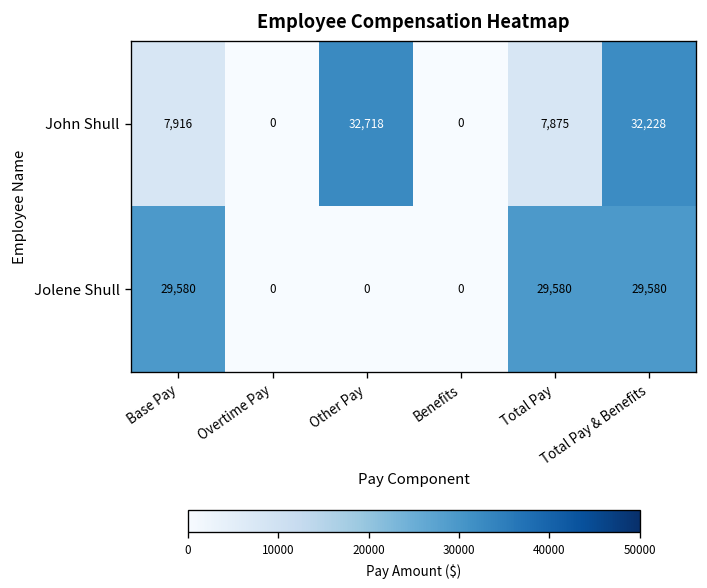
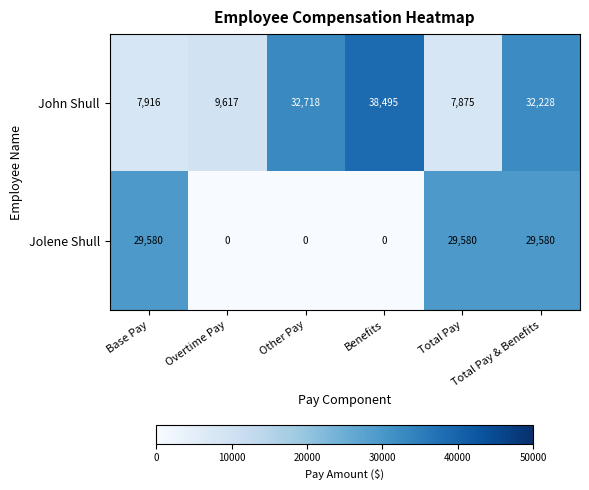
  {
    "John Shull": {
      "Base Pay": "7,916",
-     "Overtime Pay": "0",
+     "Overtime Pay": "9,617",
      "Other Pay": "32,718",
-     "Benefits": "0",
+     "Benefits": "38,495",
      "Total Pay": "7,875",
      "Total Pay & Benefits": "32,228"
    },
    "Jolene Shull": {
      "Base Pay": "29,580",
      "Overtime Pay": "0",
      "Other Pay": "0",
      "Benefits": "0",
      "Total Pay": "29,580",
      "Total Pay & Benefits": "29,580"
    }
  }
